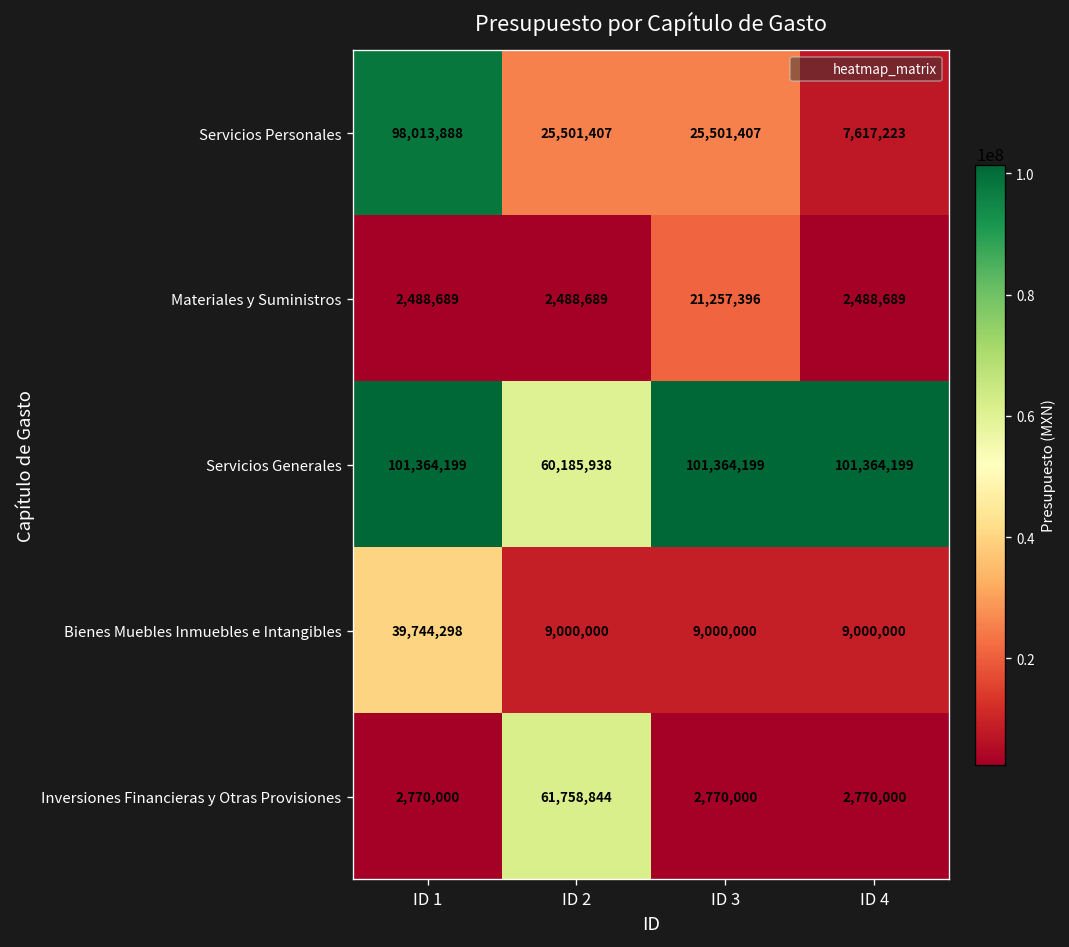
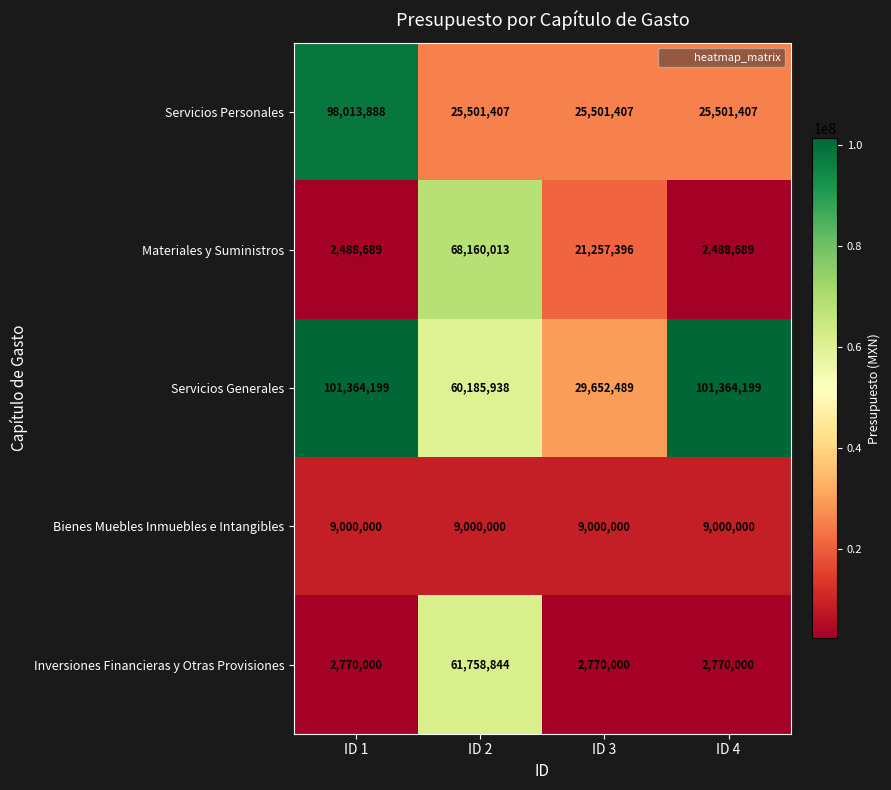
  {
    "Servicios Personales": {
      "ID 1": "98,013,888",
      "ID 2": "25,501,407",
      "ID 3": "25,501,407",
-     "ID 4": "7,617,223"
+     "ID 4": "25,501,407"
    },
    "Materiales y Suministros": {
      "ID 1": "2,488,689",
-     "ID 2": "2,488,689",
+     "ID 2": "68,160,013",
      "ID 3": "21,257,396",
      "ID 4": "2,488,689"
    },
    "Servicios Generales": {
      "ID 1": "101,364,199",
      "ID 2": "60,185,938",
-     "ID 3": "101,364,199",
+     "ID 3": "29,652,489",
      "ID 4": "101,364,199"
    },
    "Bienes Muebles Inmuebles e Intangibles": {
-     "ID 1": "39,744,298",
+     "ID 1": "9,000,000",
      "ID 2": "9,000,000",
      "ID 3": "9,000,000",
      "ID 4": "9,000,000"
    },
    "Inversiones Financieras y Otras Provisiones": {
      "ID 1": "2,770,000",
      "ID 2": "61,758,844",
      "ID 3": "2,770,000",
      "ID 4": "2,770,000"
    }
  }
